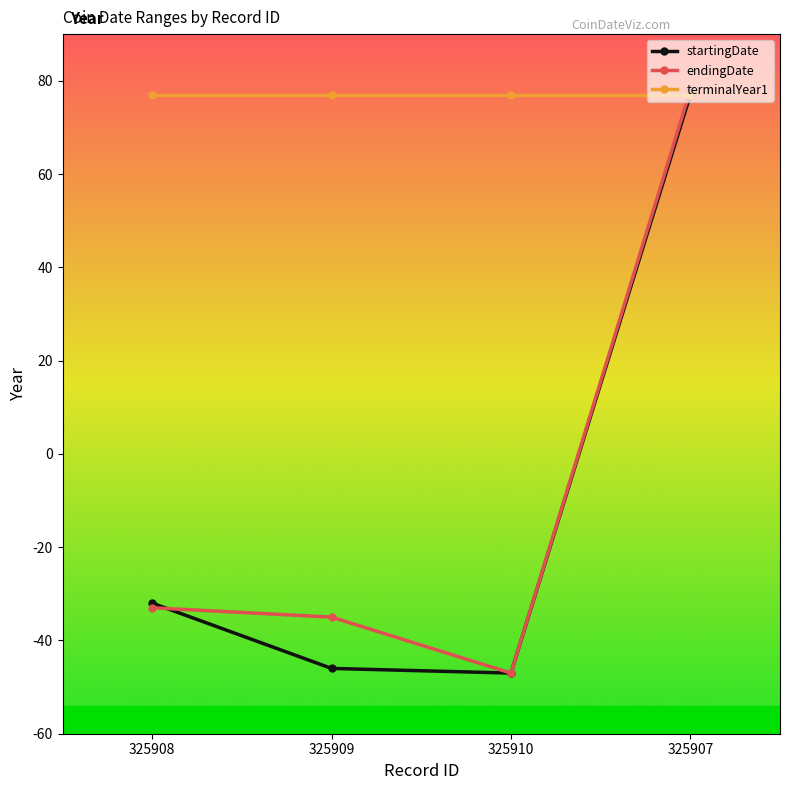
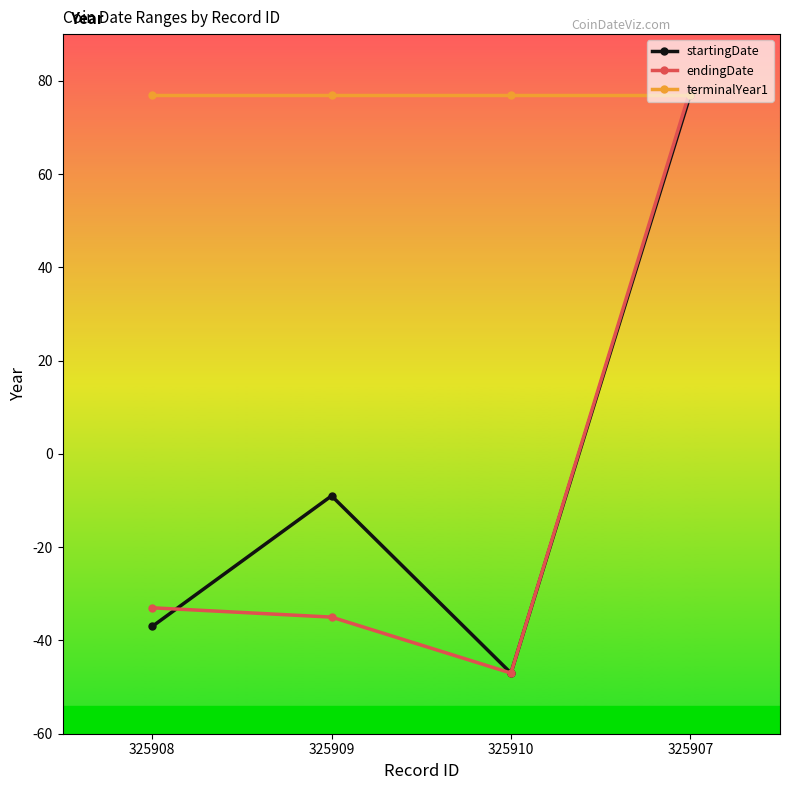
  {
    "startingDate": {
-     "325908": -32,
-     "325909": -46
+     "325908": -37,
+     "325909": -9
    },
    "endingDate": {
      "325908": -33,
      "325909": -35
    },
    "terminalYear1": {
      "325908": 77,
      "325909": 77,
      "325910": 77
    }
  }
